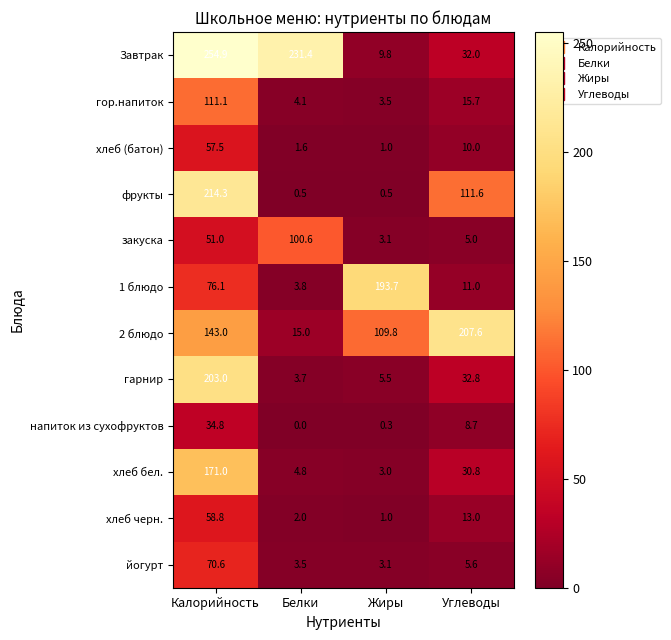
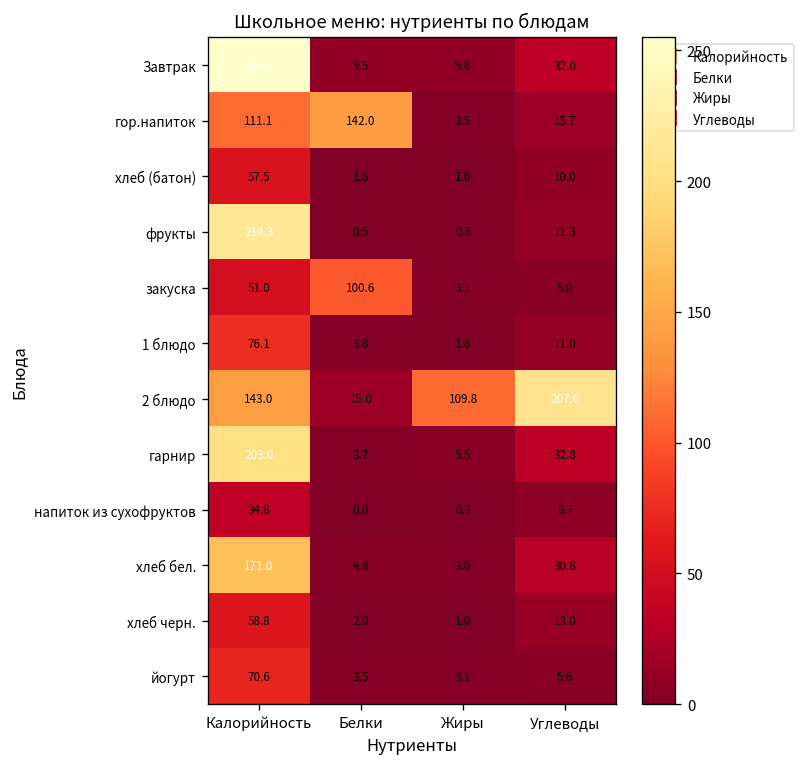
  {
    "Завтрак": {
      "Калорийность": 254.9,
-     "Белки": 231.4,
+     "Белки": 9.5,
      "Жиры": 9.8,
      "Углеводы": 32.0
    },
    "гор.напиток": {
      "Калорийность": 111.1,
-     "Белки": 4.1,
+     "Белки": 142.0,
      "Жиры": 3.5,
      "Углеводы": 15.7
    },
    "хлеб (батон)": {
      "Калорийность": 57.5,
      "Белки": 1.6,
      "Жиры": 1.0,
      "Углеводы": 10.0
    },
    "фрукты": {
      "Калорийность": 214.3,
      "Белки": 0.5,
      "Жиры": 0.5,
-     "Углеводы": 111.6
+     "Углеводы": 11.3
    },
    "закуска": {
      "Калорийность": 51.0,
      "Белки": 100.6,
      "Жиры": 3.1,
      "Углеводы": 5.0
    },
    "1 блюдо": {
      "Калорийность": 76.1,
      "Белки": 3.8,
-     "Жиры": 193.7,
+     "Жиры": 1.8,
      "Углеводы": 11.0
    },
    "2 блюдо": {
      "Калорийность": 143.0,
      "Белки": 15.0,
      "Жиры": 109.8,
      "Углеводы": 207.6
    },
    "гарнир": {
      "Калорийность": 203.0,
      "Белки": 3.7,
      "Жиры": 5.5,
      "Углеводы": 32.8
    },
    "напиток из сухофруктов": {
      "Калорийность": 34.8,
      "Белки": 0.0,
      "Жиры": 0.3,
      "Углеводы": 8.7
    },
    "хлеб бел.": {
      "Калорийность": 171.0,
      "Белки": 4.8,
      "Жиры": 3.0,
      "Углеводы": 30.8
    },
    "хлеб черн.": {
      "Калорийность": 58.8,
      "Белки": 2.0,
      "Жиры": 1.0,
      "Углеводы": 13.0
    },
    "йогурт": {
      "Калорийность": 70.6,
      "Белки": 3.5,
      "Жиры": 3.1,
      "Углеводы": 5.6
    }
  }
